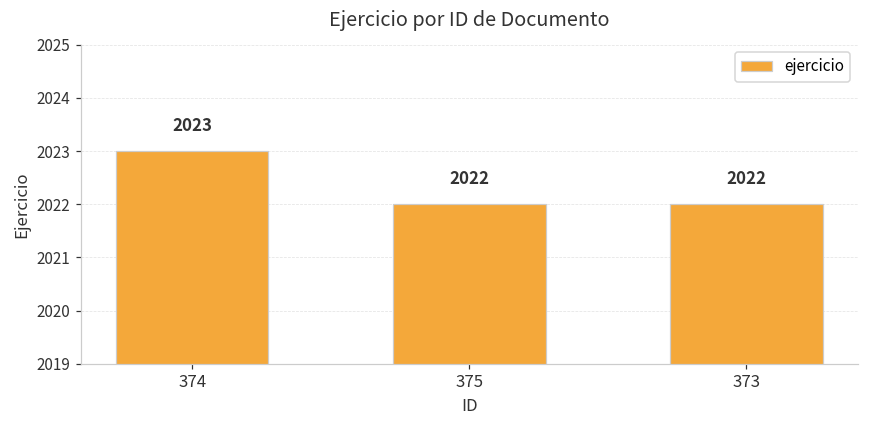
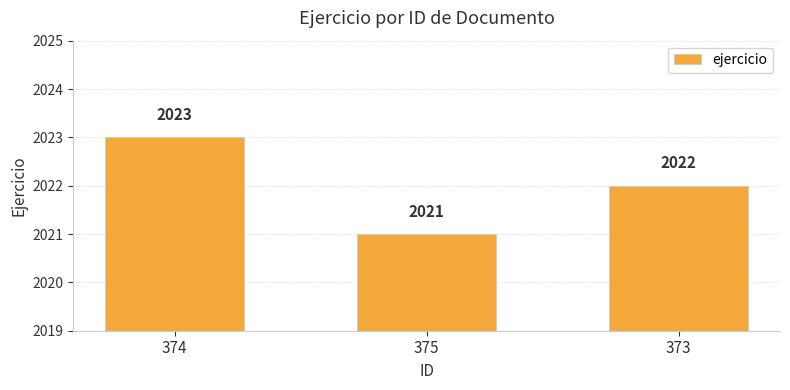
  {
    "374": 2023,
-   "375": 2022,
+   "375": 2021,
    "373": 2022
  }
